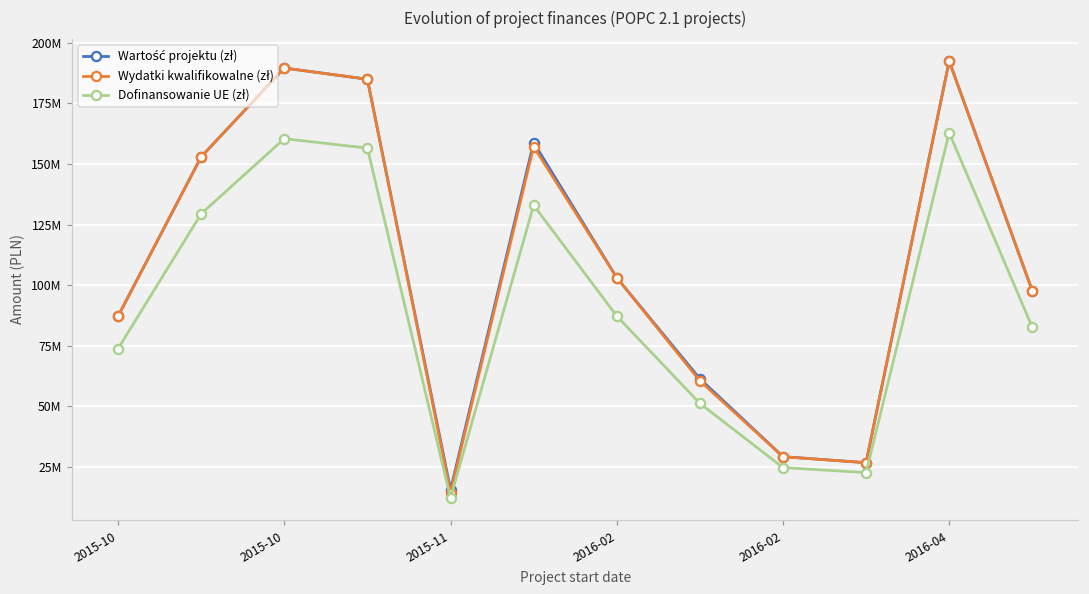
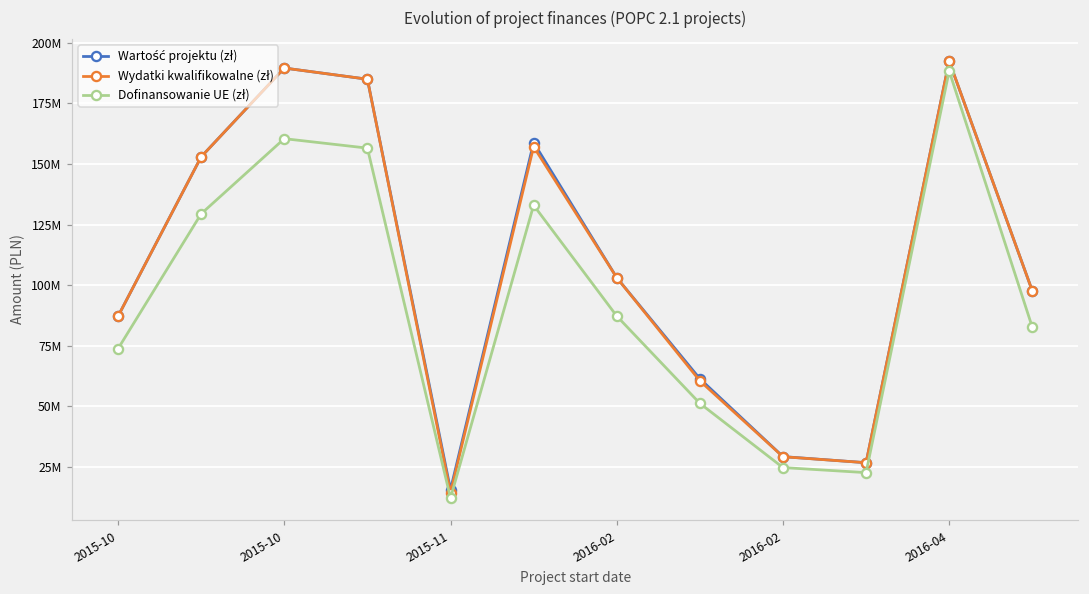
  {
    "Wartość projektu (zł)": {
      "2015-11": 16000000
    },
    "Wydatki kwalifikowalne (zł)": {
      "2015-11": 14000000
    },
    "Dofinansowanie UE (zł)": {
      "2015-11": 12000000,
-     "2016-04": 163000000
+     "2016-04": 188000000
    }
  }
